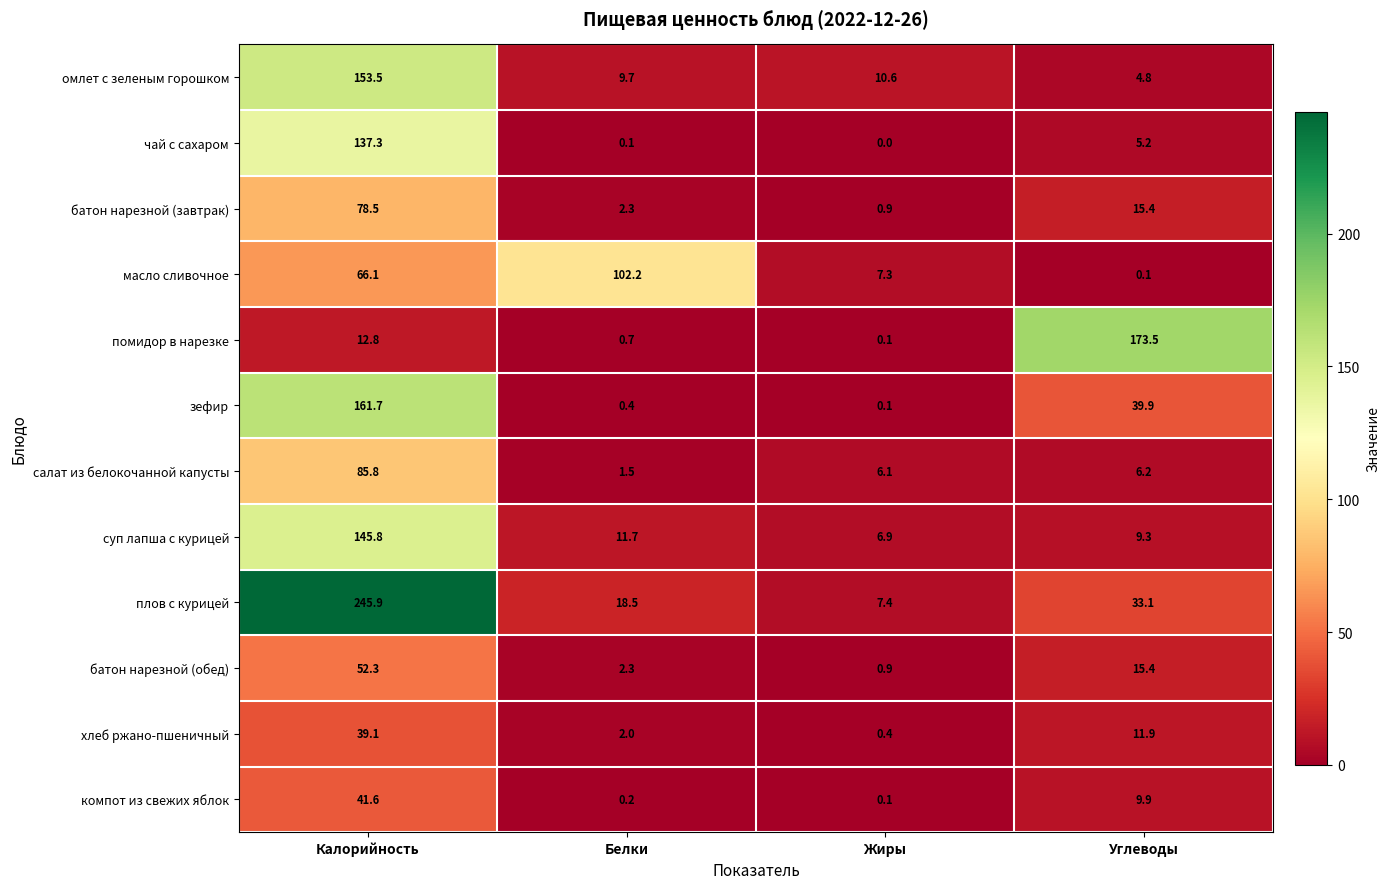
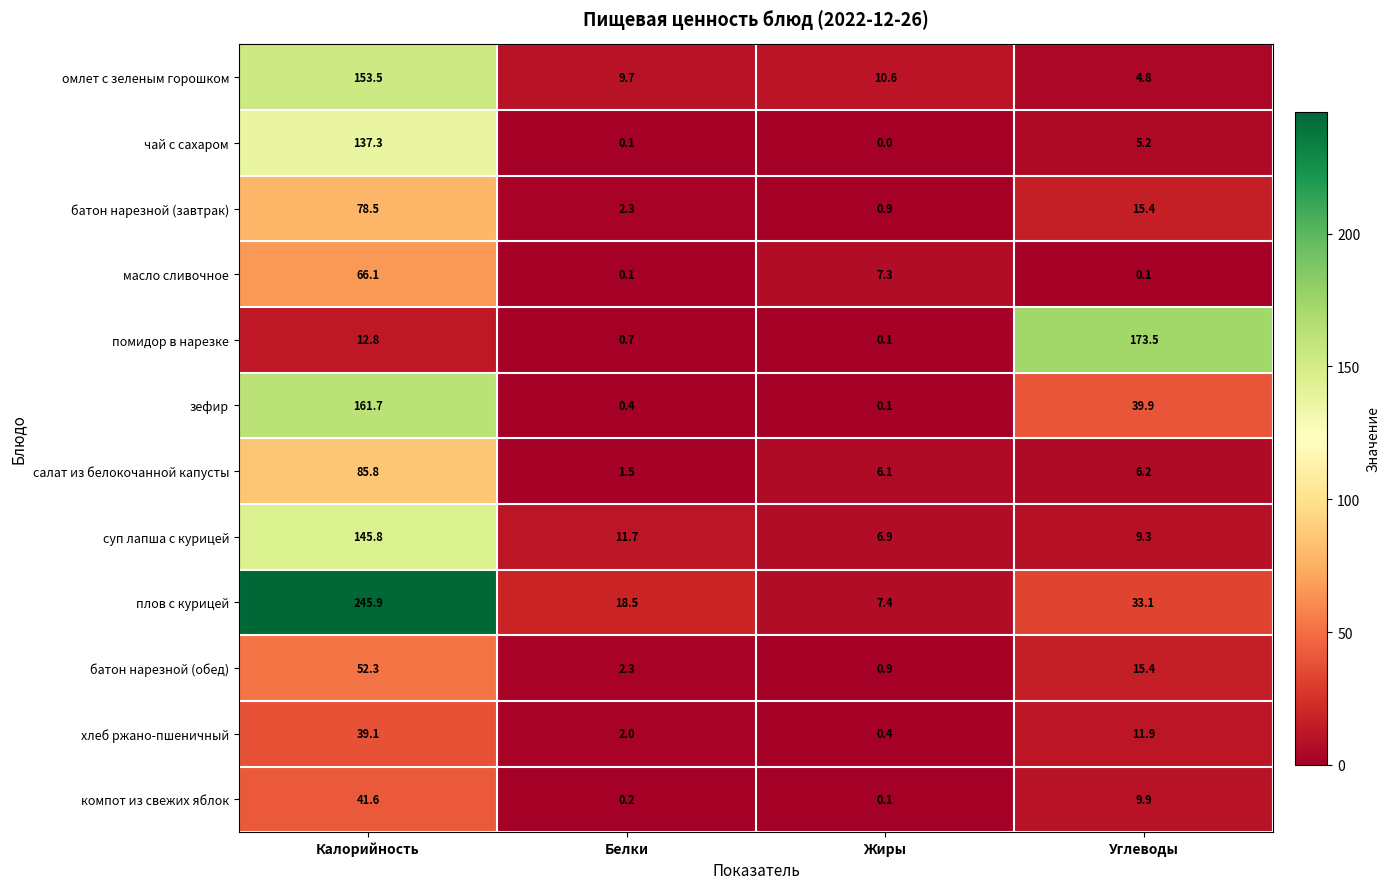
  {
    "омлет с зеленым горошком": {
      "Калорийность": 153.5,
      "Белки": 9.7,
      "Жиры": 10.6,
      "Углеводы": 4.8
    },
    "чай с сахаром": {
      "Калорийность": 137.3,
      "Белки": 0.1,
      "Жиры": 0.0,
      "Углеводы": 5.2
    },
    "батон нарезной (завтрак)": {
      "Калорийность": 78.5,
      "Белки": 2.3,
      "Жиры": 0.9,
      "Углеводы": 15.4
    },
    "масло сливочное": {
      "Калорийность": 66.1,
-     "Белки": 102.2,
+     "Белки": 0.1,
      "Жиры": 7.3,
      "Углеводы": 0.1
    },
    "помидор в нарезке": {
      "Калорийность": 12.8,
      "Белки": 0.7,
      "Жиры": 0.1,
      "Углеводы": 173.5
    },
    "зефир": {
      "Калорийность": 161.7,
      "Белки": 0.4,
      "Жиры": 0.1,
      "Углеводы": 39.9
    },
    "салат из белокочанной капусты": {
      "Калорийность": 85.8,
      "Белки": 1.5,
      "Жиры": 6.1,
      "Углеводы": 6.2
    },
    "суп лапша с курицей": {
      "Калорийность": 145.8,
      "Белки": 11.7,
      "Жиры": 6.9,
      "Углеводы": 9.3
    },
    "плов с курицей": {
      "Калорийность": 245.9,
      "Белки": 18.5,
      "Жиры": 7.4,
      "Углеводы": 33.1
    },
    "батон нарезной (обед)": {
      "Калорийность": 52.3,
      "Белки": 2.3,
      "Жиры": 0.9,
      "Углеводы": 15.4
    },
    "хлеб ржано-пшеничный": {
      "Калорийность": 39.1,
      "Белки": 2.0,
      "Жиры": 0.4,
      "Углеводы": 11.9
    },
    "компот из свежих яблок": {
      "Калорийность": 41.6,
      "Белки": 0.2,
      "Жиры": 0.1,
      "Углеводы": 9.9
    }
  }
